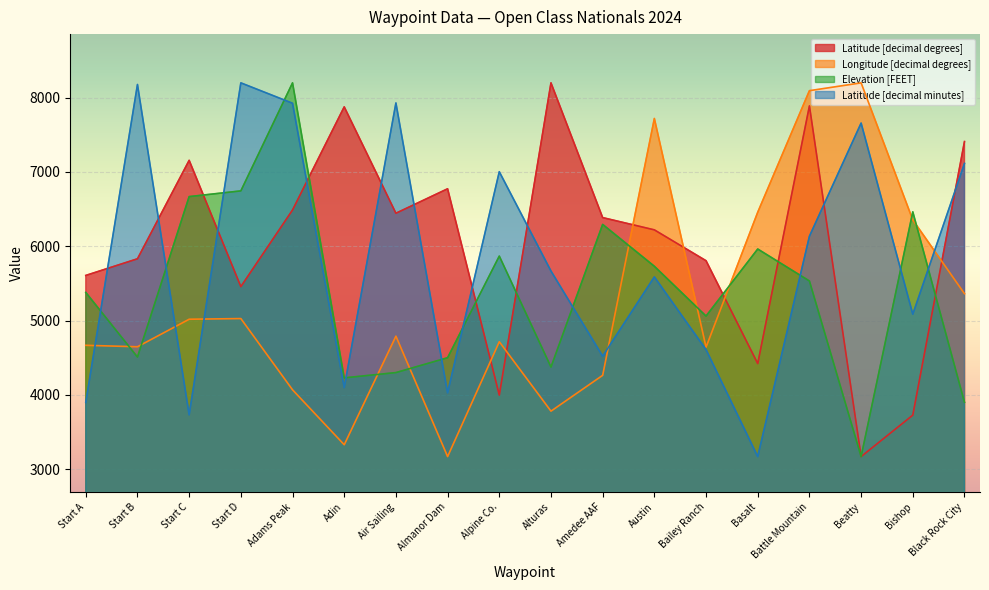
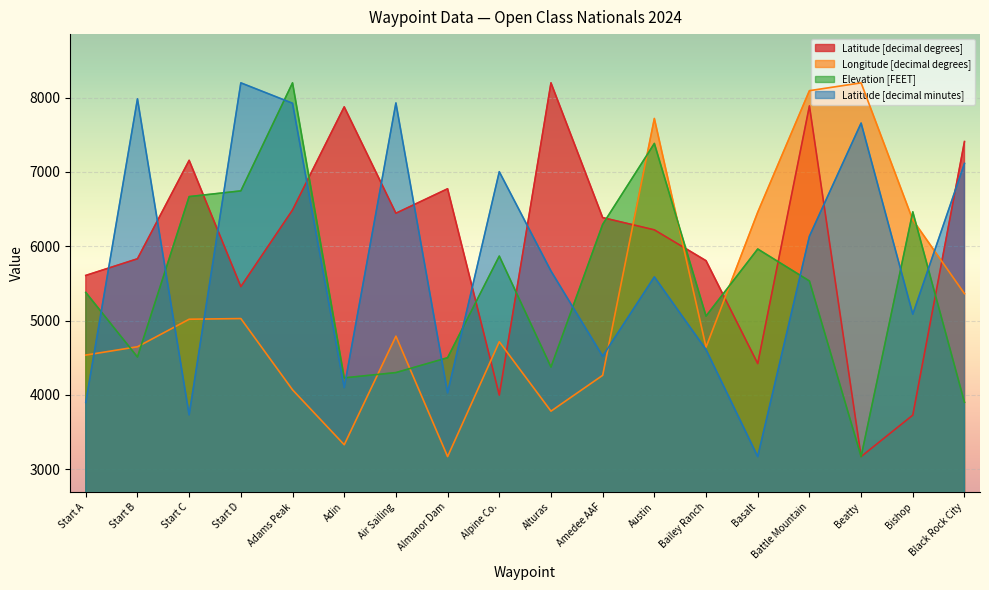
  {
    "Latitude [decimal degrees]": {
      "Start A": 5600,
      "Start B": 5800,
      "Start C": 7200,
      "Start D": 5500,
      "Adams Peak": 6500,
      "Adin": 7900,
      "Air Sailing": 6400,
      "Almanor Dam": 6800,
      "Alpine Co.": 4000,
      "Alturas": 8200,
      "Amedee AAF": 6400,
      "Austin": 6200,
      "Bailey Ranch": 5800,
      "Basalt": 4400,
      "Battle Mountain": 7900,
      "Bishop": 3700,
      "Black Rock City": 7400
    },
    "Longitude [decimal degrees]": {
-     "Start A": 4700,
+     "Start A": 4500,
      "Start B": 4600,
      "Start C": 5000,
      "Start D": 5000,
      "Adams Peak": 4100,
      "Adin": 3300,
      "Air Sailing": 4800,
      "Almanor Dam": 3200,
      "Alpine Co.": 4700,
      "Alturas": 3800,
      "Amedee AAF": 4300,
      "Austin": 7700,
      "Basalt": 6500,
      "Battle Mountain": 8100,
      "Bishop": 6400,
      "Black Rock City": 5400
    },
    "Elevation [FEET]": {
      "Start A": 5400,
      "Start B": 4500,
      "Start C": 6700,
      "Start D": 6700,
      "Adams Peak": 8200,
      "Adin": 4200,
      "Air Sailing": 4300,
      "Almanor Dam": 4500,
      "Alpine Co.": 5900,
      "Alturas": 4400,
      "Amedee AAF": 6300,
-     "Austin": 5700,
+     "Austin": 7400,
      "Bailey Ranch": 5100,
      "Basalt": 6000,
      "Battle Mountain": 5500,
      "Bishop": 6500,
      "Black Rock City": 3900
    },
    "Latitude [decimal minutes]": {
      "Start A": 3900,
-     "Start B": 8200,
+     "Start B": 8000,
      "Start C": 3700,
      "Start D": 8200,
      "Adams Peak": 7900,
      "Adin": 4100,
      "Air Sailing": 7900,
      "Almanor Dam": 4000,
      "Alpine Co.": 7000,
      "Alturas": 5700,
      "Amedee AAF": 4500,
      "Austin": 5600,
      "Basalt": 3200,
      "Battle Mountain": 6100,
      "Beatty": 7700,
      "Bishop": 5100,
      "Black Rock City": 7100
    }
  }
